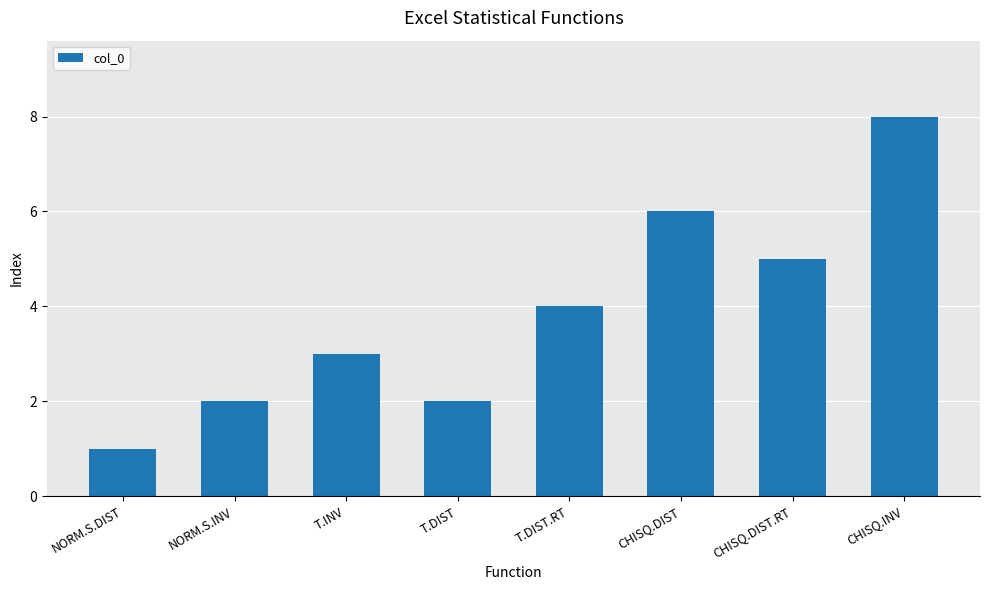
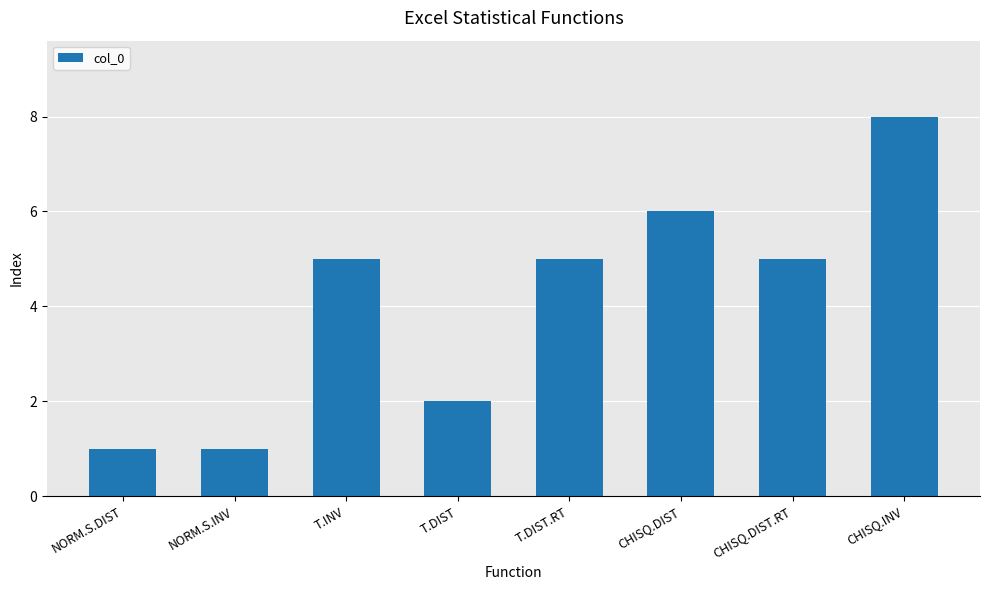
  {
    "NORM.S.DIST": 1,
-   "NORM.S.INV": 2,
-   "T.INV": 3,
+   "NORM.S.INV": 1,
+   "T.INV": 5,
    "T.DIST": 2,
-   "T.DIST.RT": 4,
+   "T.DIST.RT": 5,
    "CHISQ.DIST": 6,
    "CHISQ.DIST.RT": 5,
    "CHISQ.INV": 8
  }
